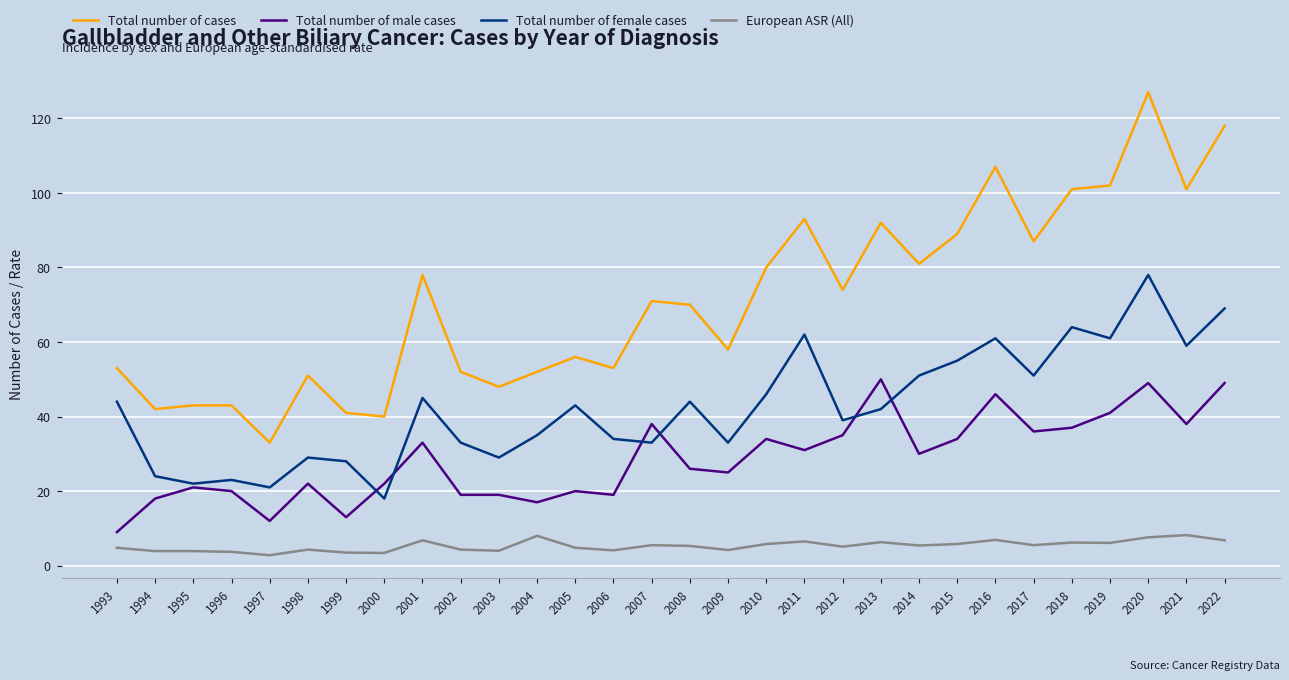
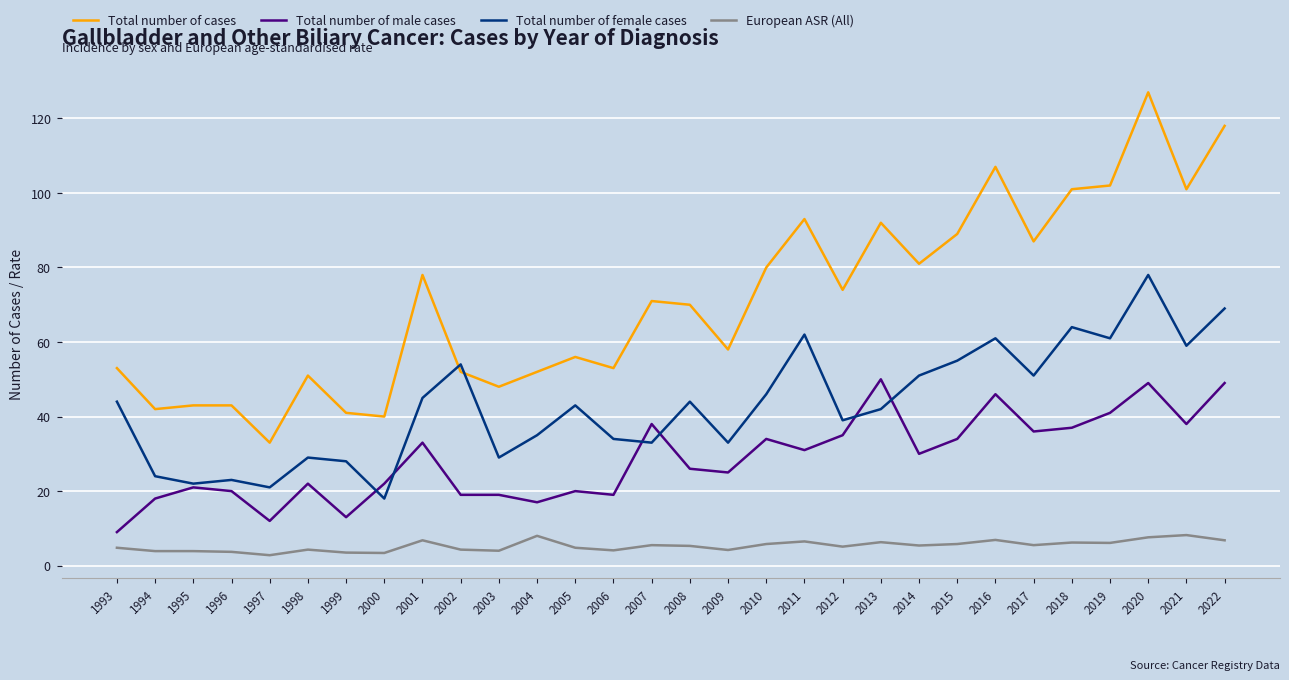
  {
    "Total number of cases": {
      "1993": 53,
      "1994": 42,
      "1995": 43,
      "1996": 43,
      "1997": 33,
      "1998": 51,
      "1999": 41,
      "2000": 40,
      "2001": 78,
      "2002": 52,
      "2003": 48,
      "2004": 52,
      "2005": 56,
      "2006": 53,
      "2007": 71,
      "2008": 70,
      "2009": 58,
      "2010": 80,
      "2011": 93,
      "2012": 74,
      "2013": 92,
      "2014": 81,
      "2015": 89,
      "2016": 107,
      "2017": 87,
      "2018": 101,
      "2019": 102,
      "2020": 127,
      "2021": 101,
      "2022": 118
    },
    "Total number of male cases": {
      "1993": 9,
      "1994": 18,
      "1995": 21,
      "1996": 20,
      "1997": 12,
      "1998": 22,
      "1999": 13,
      "2000": 22,
      "2001": 33,
      "2002": 19,
      "2003": 19,
      "2004": 17,
      "2005": 20,
      "2006": 19,
      "2007": 38,
      "2008": 26,
      "2009": 25,
      "2010": 34,
      "2011": 31,
      "2012": 35,
      "2013": 50,
      "2014": 30,
      "2015": 34,
      "2016": 46,
      "2017": 36,
      "2018": 37,
      "2019": 41,
      "2020": 49,
      "2021": 38,
      "2022": 49
    },
    "Total number of female cases": {
      "1993": 44,
      "1994": 24,
      "1995": 22,
      "1996": 23,
      "1997": 21,
      "1998": 29,
      "1999": 28,
      "2000": 18,
      "2001": 45,
-     "2002": 33,
+     "2002": 54,
      "2003": 29,
      "2004": 35,
      "2005": 43,
      "2006": 34,
      "2007": 33,
      "2008": 44,
      "2009": 33,
      "2010": 46,
      "2011": 62,
      "2012": 39,
      "2013": 42,
      "2014": 51,
      "2015": 55,
      "2016": 61,
      "2017": 51,
      "2018": 64,
      "2019": 61,
      "2020": 78,
      "2021": 59,
      "2022": 69
    },
    "European ASR (All)": {
      "1993": 5,
      "1994": 4,
      "1995": 4,
      "1996": 4,
      "1997": 3,
      "1998": 4,
      "1999": 4,
      "2000": 3,
      "2001": 7,
      "2002": 4,
      "2003": 4,
      "2004": 8,
      "2005": 5,
      "2006": 4,
      "2007": 6,
      "2008": 5,
      "2009": 4,
      "2010": 6,
      "2011": 7,
      "2012": 5,
      "2013": 6,
      "2014": 5,
      "2015": 6,
      "2016": 7,
      "2017": 6,
      "2018": 6,
      "2019": 6,
      "2020": 8,
      "2021": 8,
      "2022": 7
    }
  }
